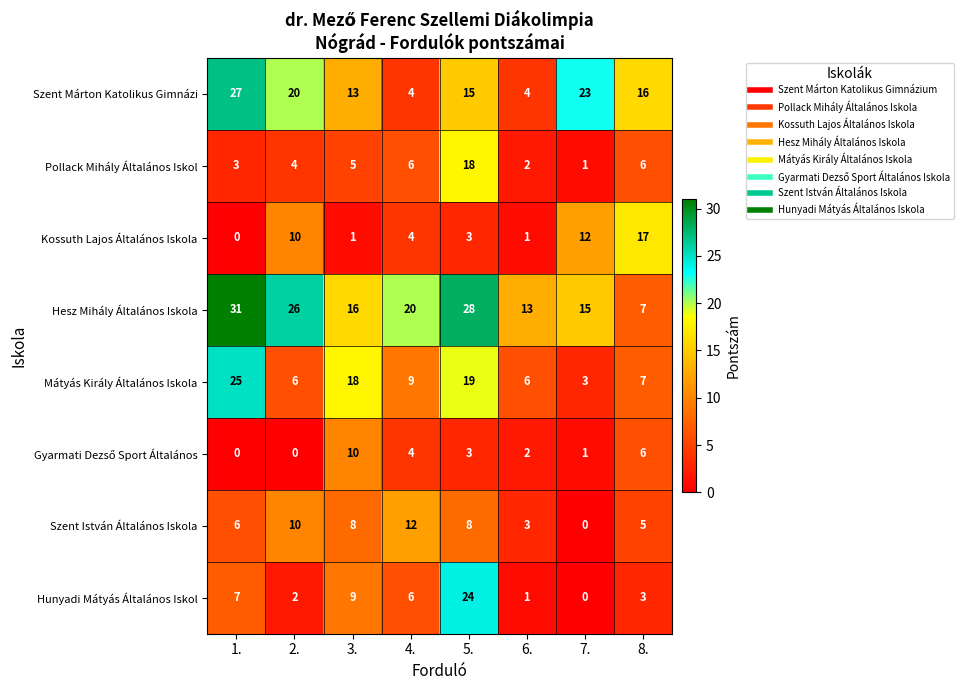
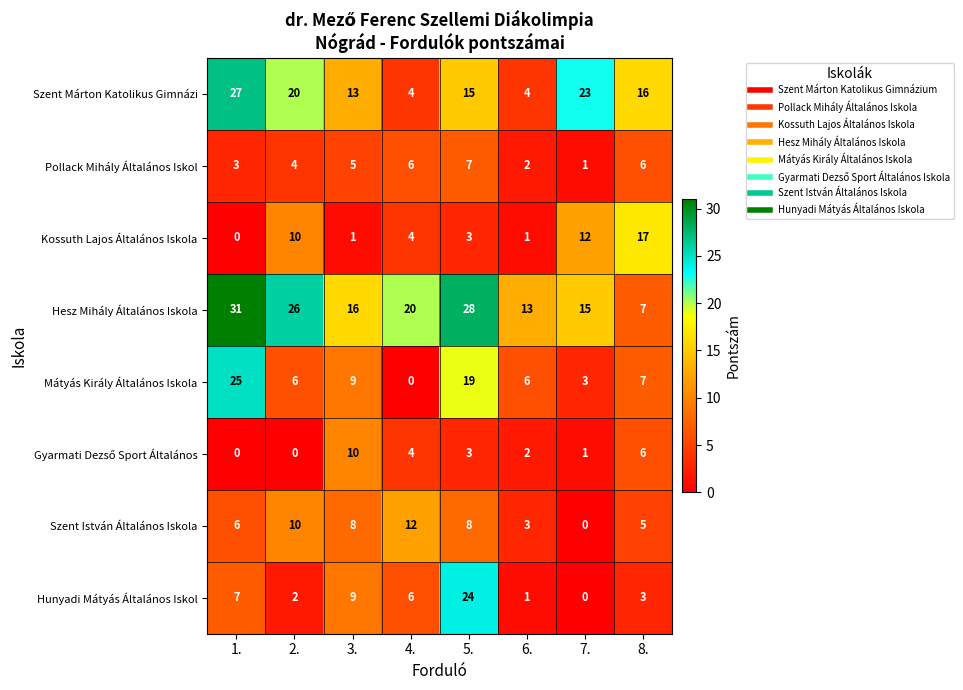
  {
    "Szent Márton Katolikus Gimnázi": {
      "1.": 27,
      "2.": 20,
      "3.": 13,
      "4.": 4,
      "5.": 15,
      "6.": 4,
      "7.": 23,
      "8.": 16
    },
    "Pollack Mihály Általános Iskol": {
      "1.": 3,
      "2.": 4,
      "3.": 5,
      "4.": 6,
-     "5.": 18,
+     "5.": 7,
      "6.": 2,
      "7.": 1,
      "8.": 6
    },
    "Kossuth Lajos Általános Iskola": {
      "1.": 0,
      "2.": 10,
      "3.": 1,
      "4.": 4,
      "5.": 3,
      "6.": 1,
      "7.": 12,
      "8.": 17
    },
    "Hesz Mihály Általános Iskola": {
      "1.": 31,
      "2.": 26,
      "3.": 16,
      "4.": 20,
      "5.": 28,
      "6.": 13,
      "7.": 15,
      "8.": 7
    },
    "Mátyás Király Általános Iskola": {
      "1.": 25,
      "2.": 6,
-     "3.": 18,
-     "4.": 9,
+     "3.": 9,
+     "4.": 0,
      "5.": 19,
      "6.": 6,
      "7.": 3,
      "8.": 7
    },
    "Gyarmati Dezső Sport Általános": {
      "1.": 0,
      "2.": 0,
      "3.": 10,
      "4.": 4,
      "5.": 3,
      "6.": 2,
      "7.": 1,
      "8.": 6
    },
    "Szent István Általános Iskola": {
      "1.": 6,
      "2.": 10,
      "3.": 8,
      "4.": 12,
      "5.": 8,
      "6.": 3,
      "7.": 0,
      "8.": 5
    },
    "Hunyadi Mátyás Általános Iskol": {
      "1.": 7,
      "2.": 2,
      "3.": 9,
      "4.": 6,
      "5.": 24,
      "6.": 1,
      "7.": 0,
      "8.": 3
    }
  }
